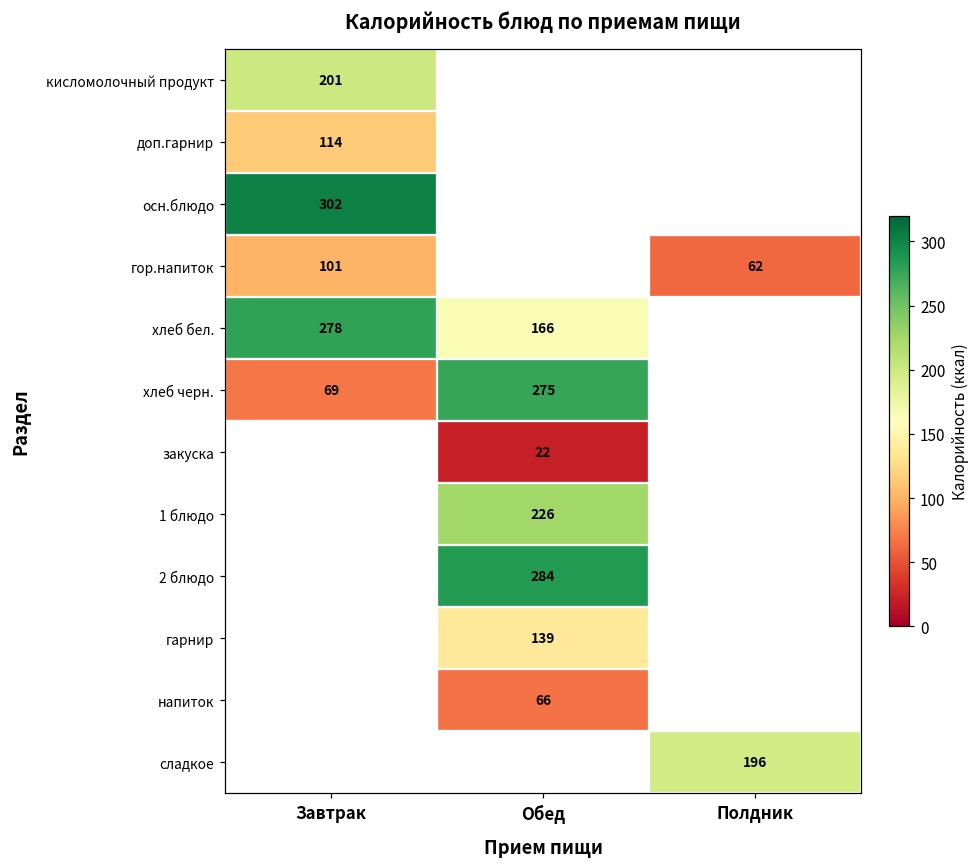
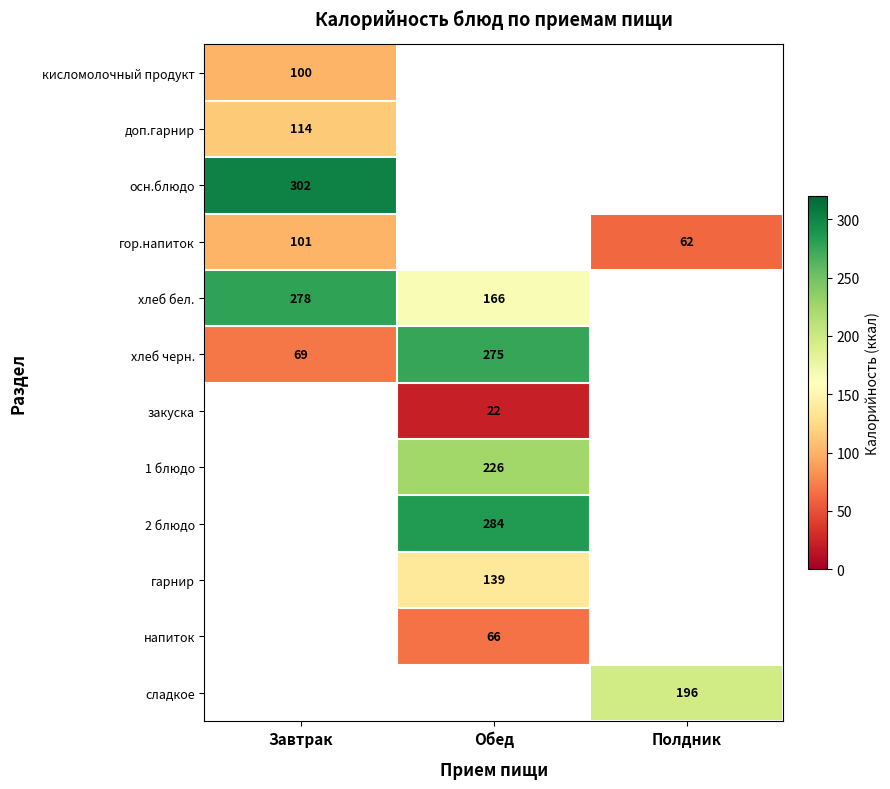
  {
    "кисломолочный продукт": {
-     "Завтрак": 201
+     "Завтрак": 100
    },
    "доп.гарнир": {
      "Завтрак": 114
    },
    "осн.блюдо": {
      "Завтрак": 302
    },
    "гор.напиток": {
      "Завтрак": 101,
      "Полдник": 62
    },
    "хлеб бел.": {
      "Завтрак": 278,
      "Обед": 166
    },
    "хлеб черн.": {
      "Завтрак": 69,
      "Обед": 275
    },
    "закуска": {
      "Обед": 22
    },
    "1 блюдо": {
      "Обед": 226
    },
    "2 блюдо": {
      "Обед": 284
    },
    "гарнир": {
      "Обед": 139
    },
    "напиток": {
      "Обед": 66
    },
    "сладкое": {
      "Полдник": 196
    }
  }
